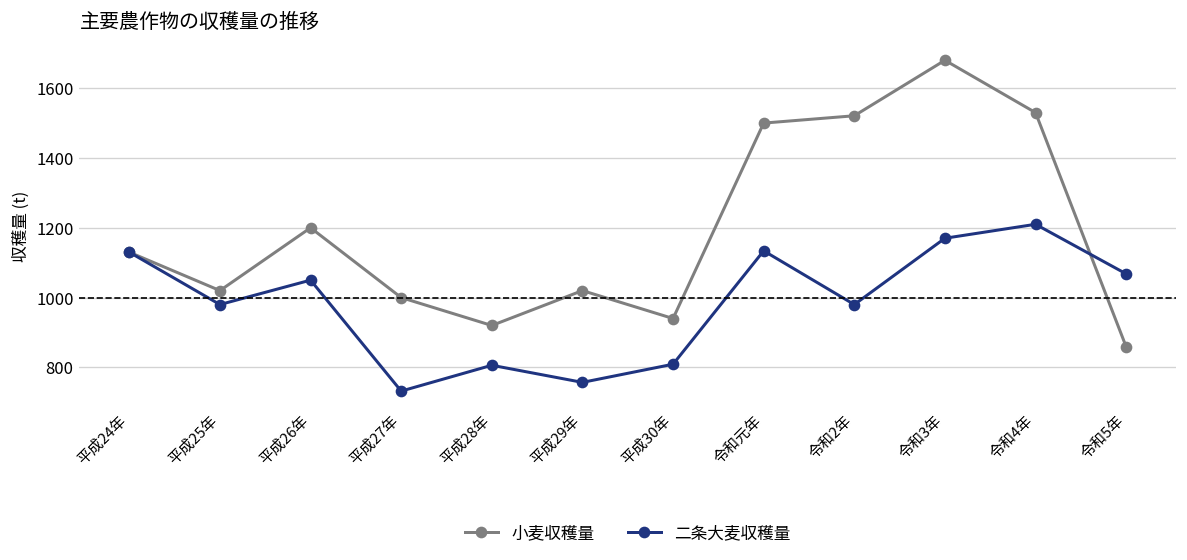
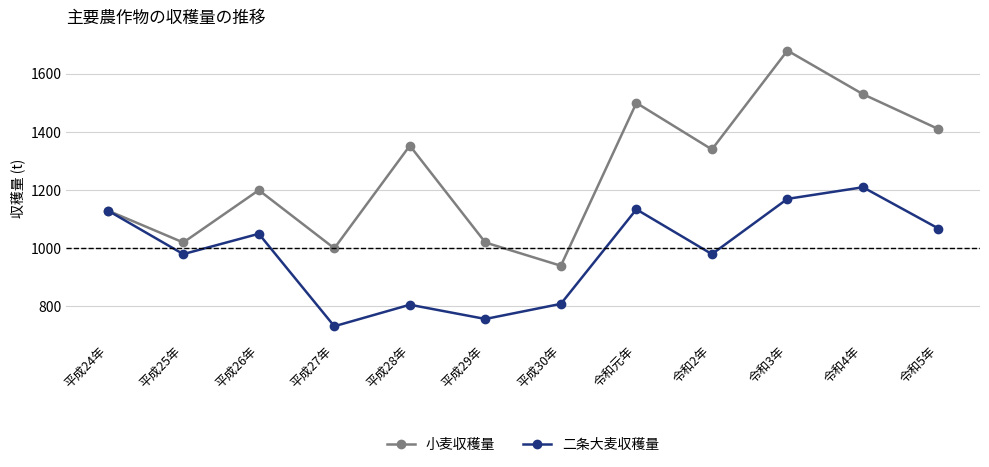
  {
    "小麦収穫量": {
      "平成25年": 1020,
      "平成26年": 1200,
      "平成27年": 1000,
-     "平成28年": 920,
+     "平成28年": 1350,
      "平成29年": 1020,
      "平成30年": 940,
      "令和元年": 1500,
-     "令和2年": 1520,
+     "令和2年": 1340,
      "令和3年": 1680,
      "令和4年": 1530,
-     "令和5年": 860
+     "令和5年": 1410
    },
    "二条大麦収穫量": {
      "平成25年": 980,
      "平成26年": 1050,
      "平成27年": 730,
      "平成28年": 810,
      "平成29年": 760,
      "平成30年": 810,
      "令和元年": 1130,
      "令和2年": 980,
      "令和3年": 1170,
      "令和4年": 1210,
      "令和5年": 1070
    }
  }
